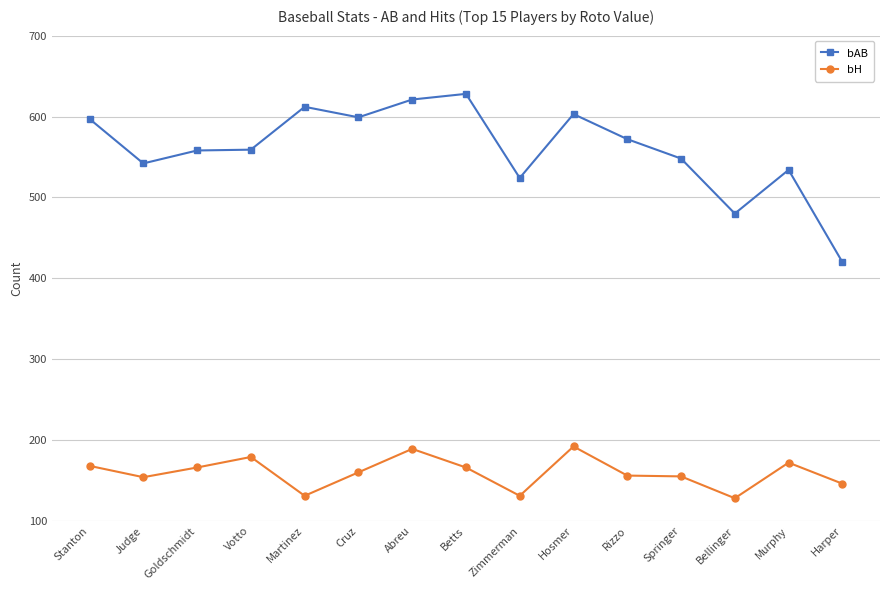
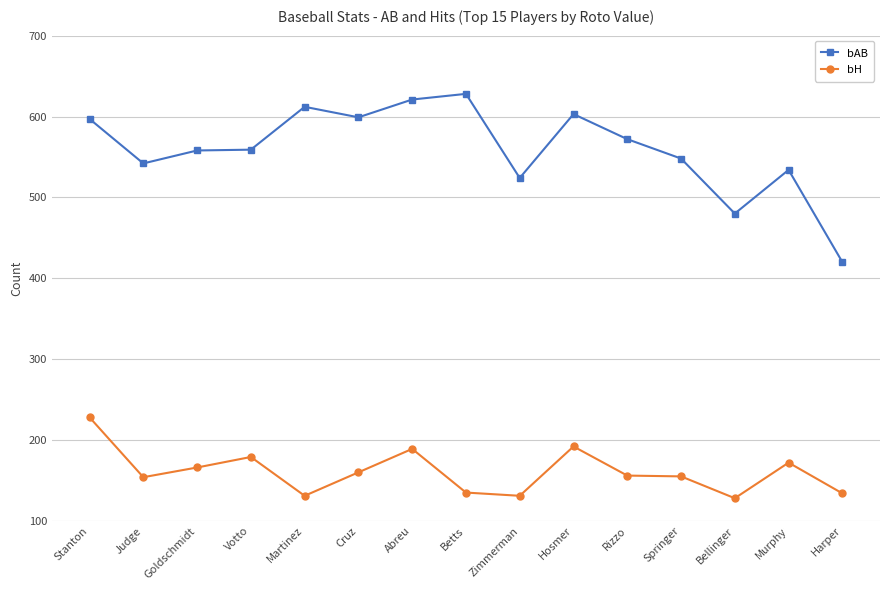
  {
    "bAB": {
      "Stanton": 600,
      "Judge": 540,
      "Goldschmidt": 560,
      "Votto": 560,
      "Martinez": 610,
      "Cruz": 600,
      "Abreu": 620,
      "Betts": 630,
      "Zimmerman": 520,
      "Hosmer": 600,
      "Rizzo": 570,
      "Springer": 550,
      "Bellinger": 480,
      "Murphy": 530,
      "Harper": 420
    },
    "bH": {
-     "Stanton": 170,
+     "Stanton": 230,
      "Judge": 150,
      "Goldschmidt": 170,
      "Votto": 180,
      "Martinez": 130,
      "Cruz": 160,
      "Abreu": 190,
-     "Betts": 170,
+     "Betts": 140,
      "Zimmerman": 130,
      "Hosmer": 190,
      "Rizzo": 160,
      "Springer": 160,
      "Bellinger": 130,
      "Murphy": 170,
-     "Harper": 150
+     "Harper": 130
    }
  }
